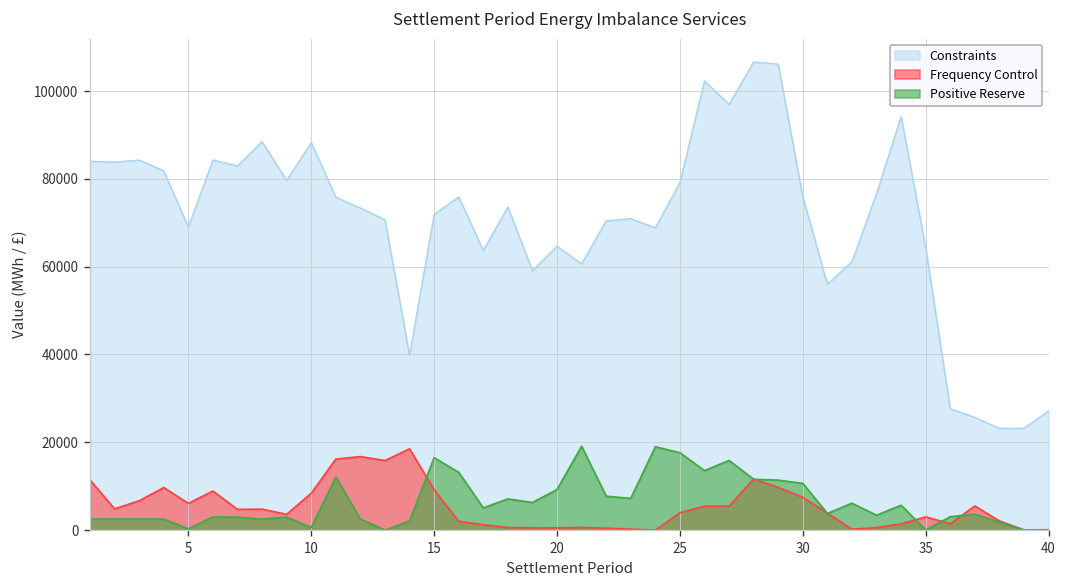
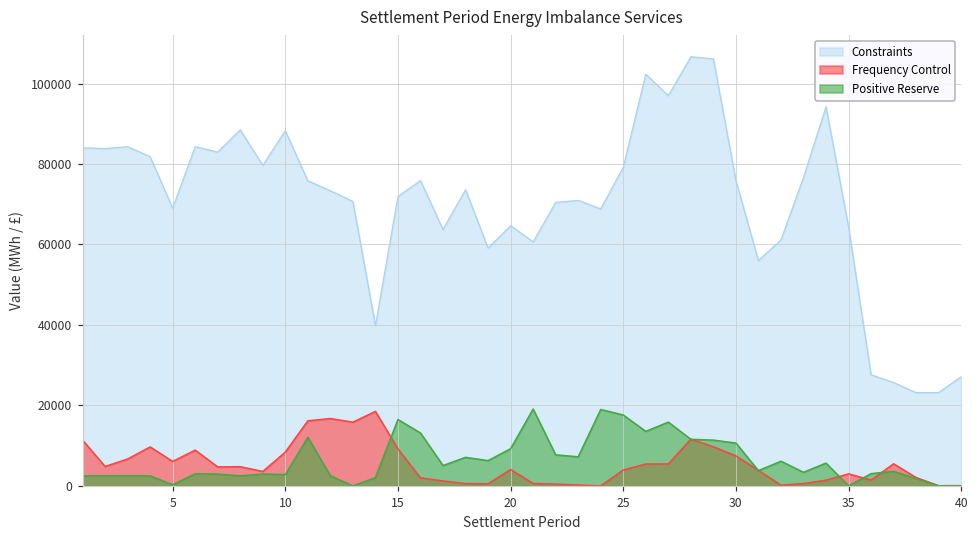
  {
    "Constraints": {
      "5": 69000,
      "10": 88000,
      "15": 72000,
      "20": 65000,
      "25": 79000,
      "30": 76000,
      "35": 64000,
      "40": 27000
    },
    "Frequency Control": {
      "5": 6000,
      "10": 8000,
      "15": 9000,
-     "20": 0,
+     "20": 4000,
      "25": 4000,
      "30": 7000,
      "35": 3000
    },
    "Positive Reserve": {
      "5": 0,
-     "10": 1000,
+     "10": 3000,
      "15": 16000,
      "20": 9000,
      "25": 18000,
      "30": 11000,
      "35": 0
    }
  }
